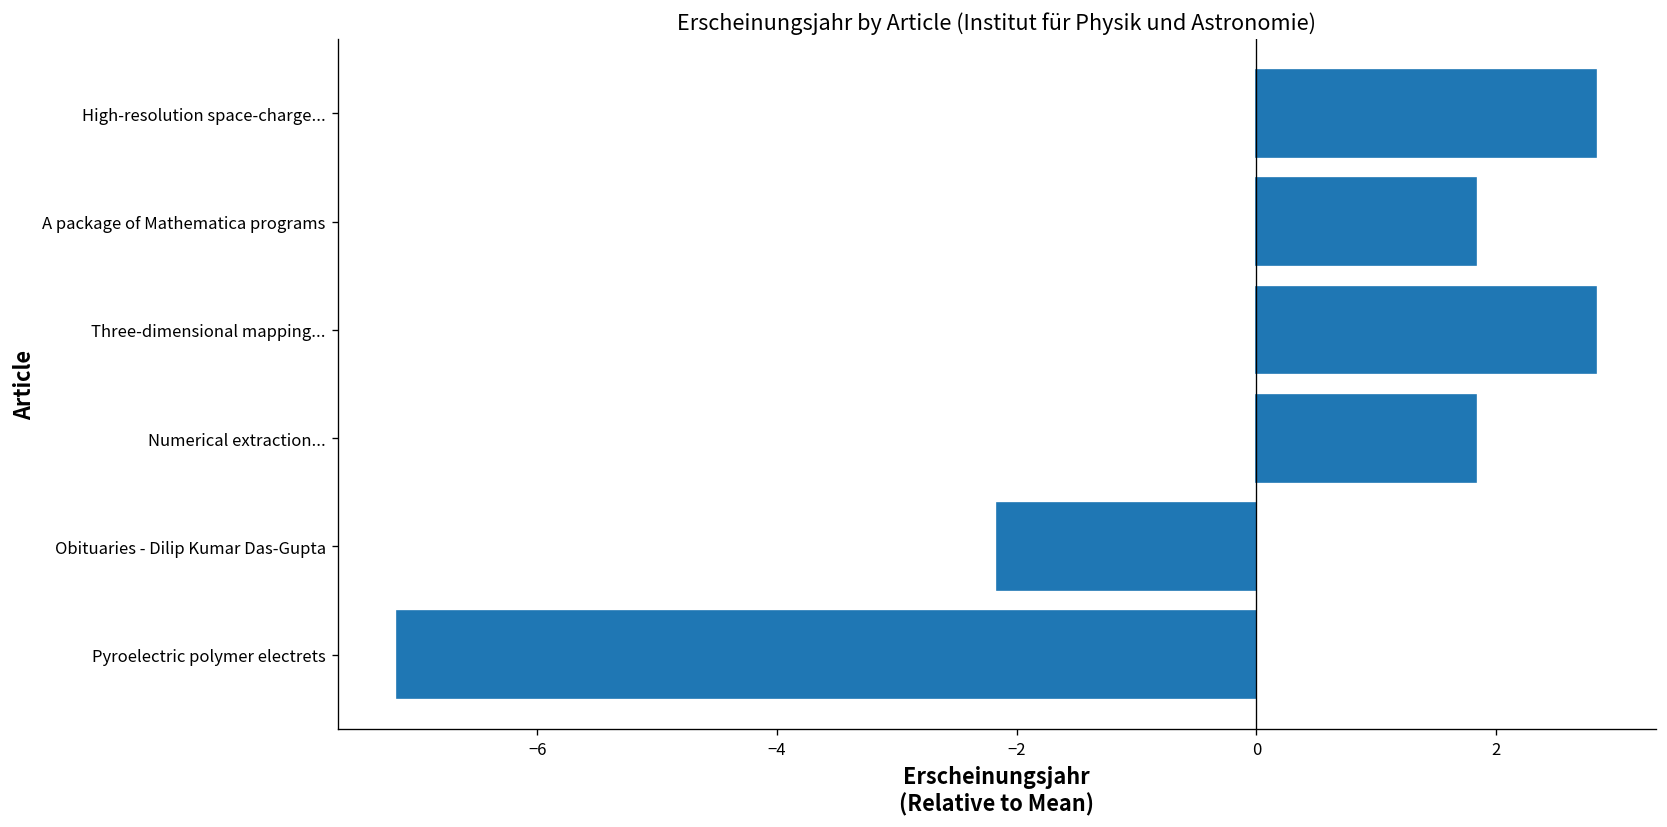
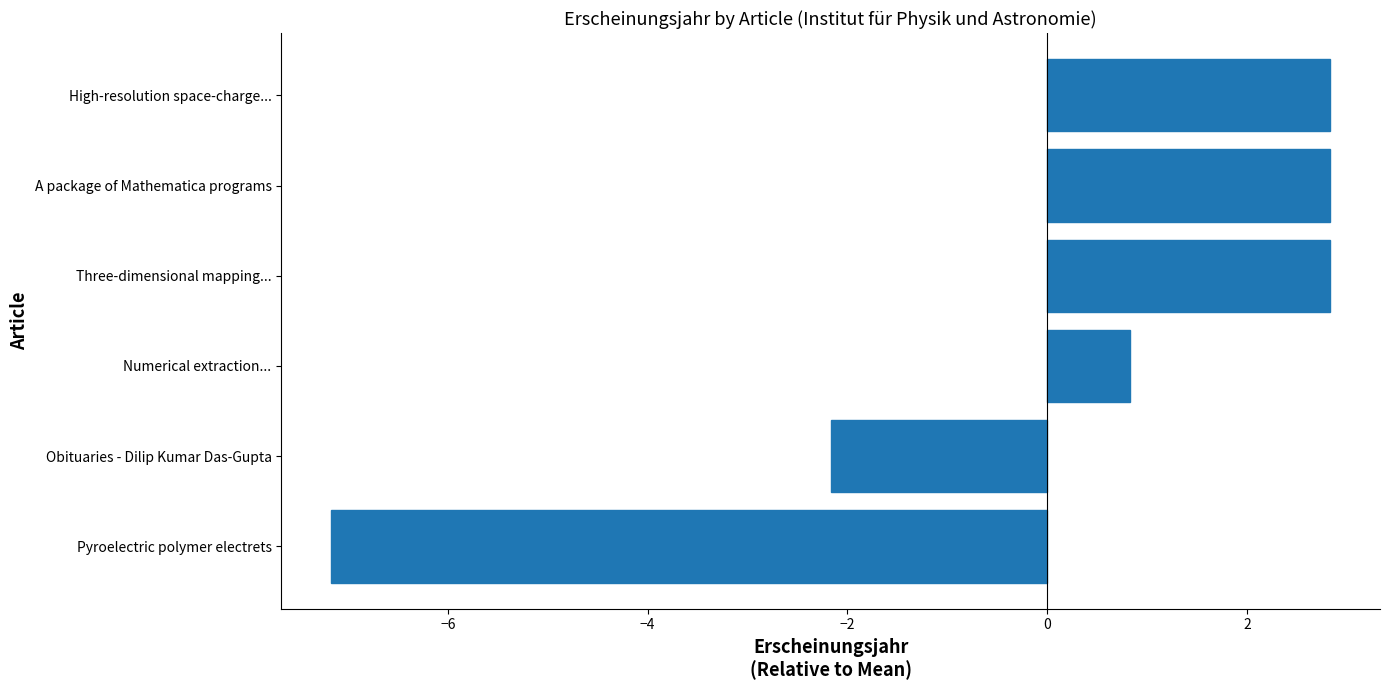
  {
    "High-resolution space-charge...": 2.8,
-   "A package of Mathematica programs": 1.8,
+   "A package of Mathematica programs": 2.8,
    "Three-dimensional mapping...": 2.8,
-   "Numerical extraction...": 1.8,
+   "Numerical extraction...": 0.8,
    "Obituaries - Dilip Kumar Das-Gupta": -2.2,
    "Pyroelectric polymer electrets": -7.2
  }
